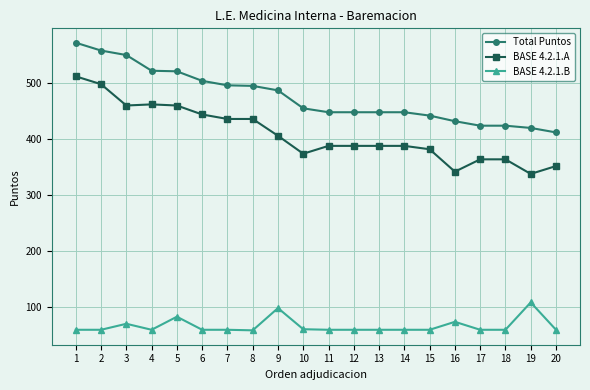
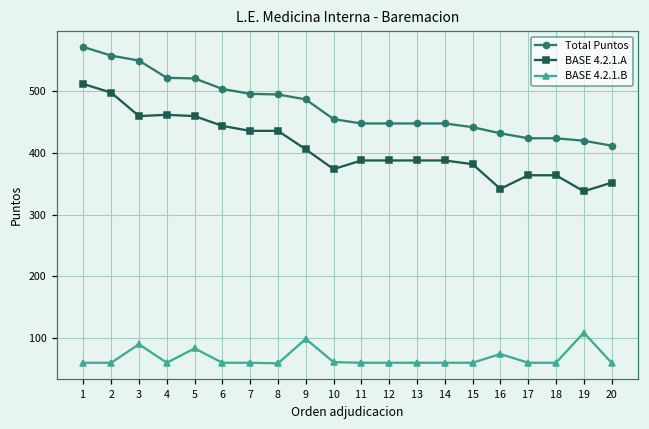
  {
    "BASE 4.2.1.B": {
      "1": 60,
      "2": 60,
-     "3": 70,
+     "3": 90,
      "4": 60,
      "5": 80,
      "6": 60,
      "7": 60,
      "8": 60,
      "9": 100,
      "10": 60,
      "11": 60,
      "12": 60,
      "13": 60,
      "14": 60,
      "15": 60,
      "16": 70,
      "17": 60,
      "18": 60,
      "19": 110,
      "20": 60
    }
  }
